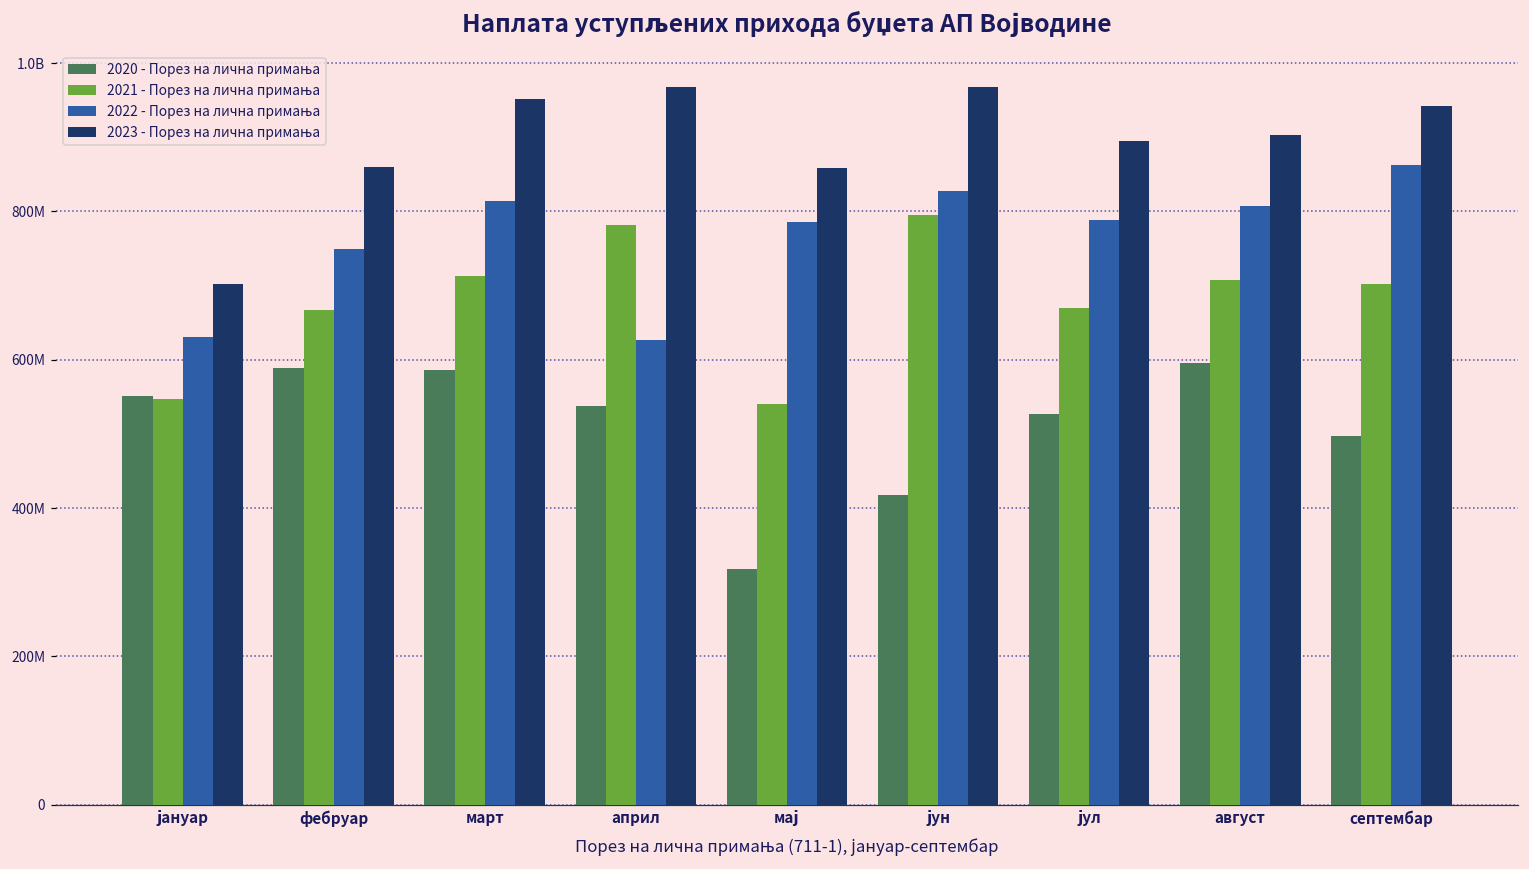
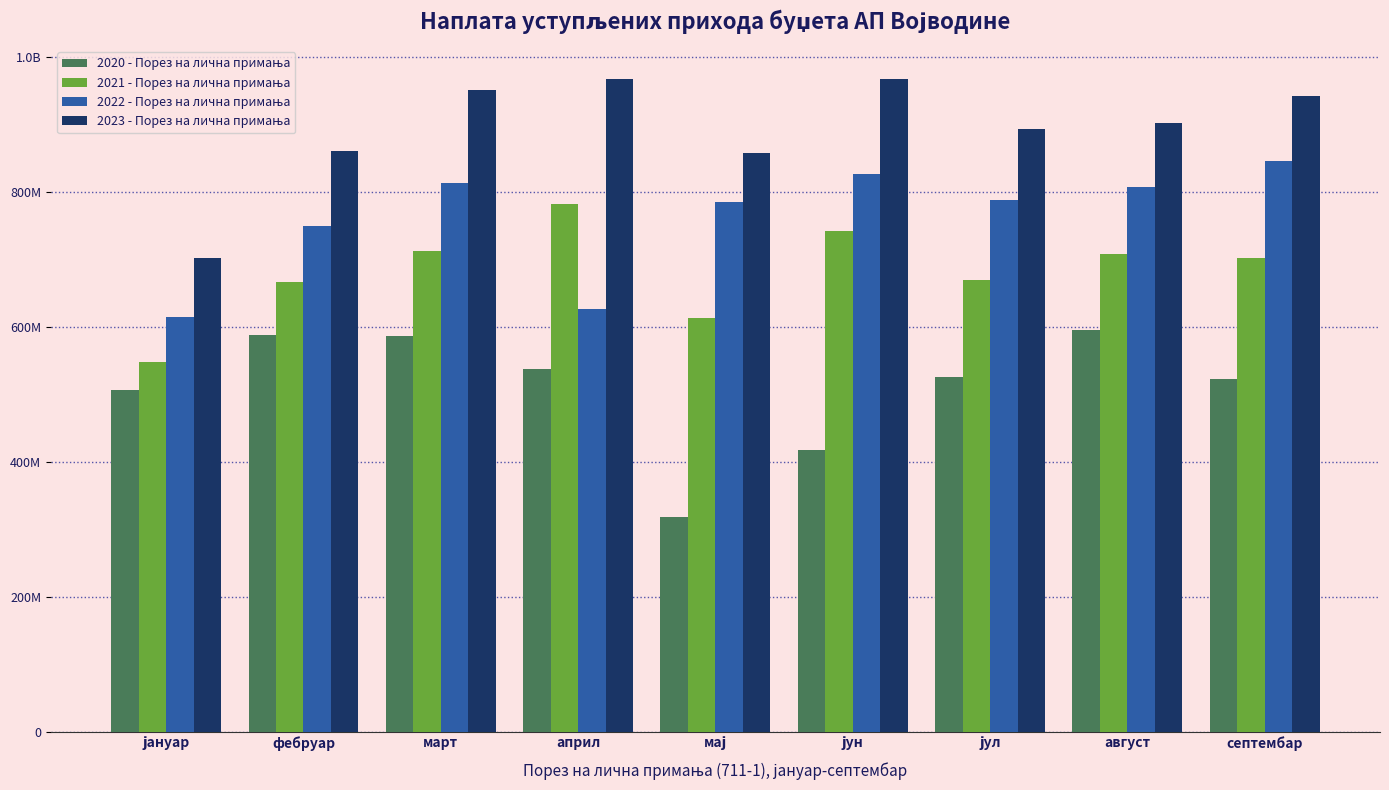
  {
    "2020 - Порез на лична примања": {
-     "јануар": 550000000,
+     "јануар": 510000000,
      "фебруар": 590000000,
      "март": 590000000,
      "април": 540000000,
      "мај": 320000000,
      "јун": 420000000,
      "јул": 530000000,
      "август": 590000000,
-     "септембар": 500000000
+     "септембар": 520000000
    },
    "2021 - Порез на лична примања": {
      "јануар": 550000000,
      "фебруар": 670000000,
      "март": 710000000,
      "април": 780000000,
-     "мај": 540000000,
-     "јун": 800000000,
+     "мај": 610000000,
+     "јун": 740000000,
      "јул": 670000000,
      "август": 710000000,
      "септембар": 700000000
    },
    "2022 - Порез на лична примања": {
-     "јануар": 630000000,
+     "јануар": 620000000,
      "фебруар": 750000000,
      "март": 810000000,
      "април": 630000000,
      "мај": 790000000,
      "јун": 830000000,
      "јул": 790000000,
      "август": 810000000,
-     "септембар": 860000000
+     "септембар": 850000000
    },
    "2023 - Порез на лична примања": {
      "јануар": 700000000,
      "фебруар": 860000000,
      "март": 950000000,
      "април": 970000000,
      "мај": 860000000,
      "јун": 970000000,
      "јул": 890000000,
      "август": 900000000,
      "септембар": 940000000
    }
  }
